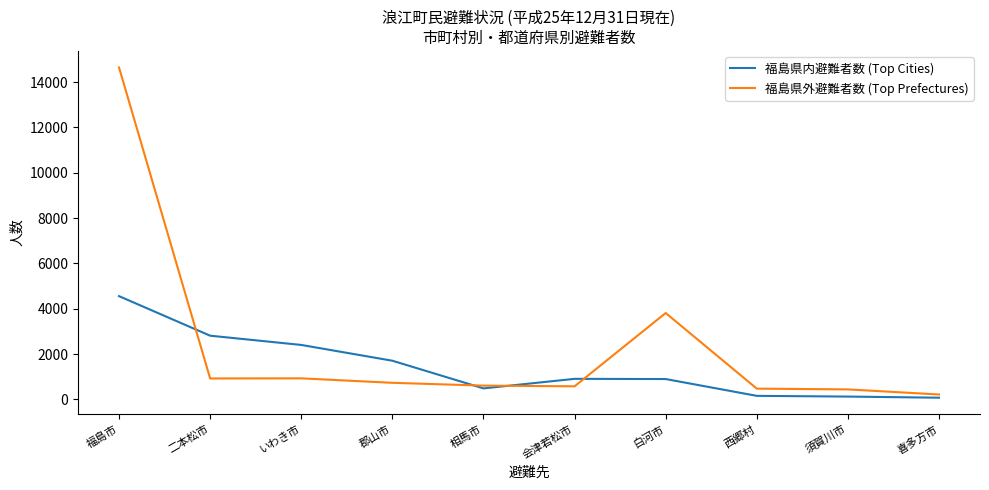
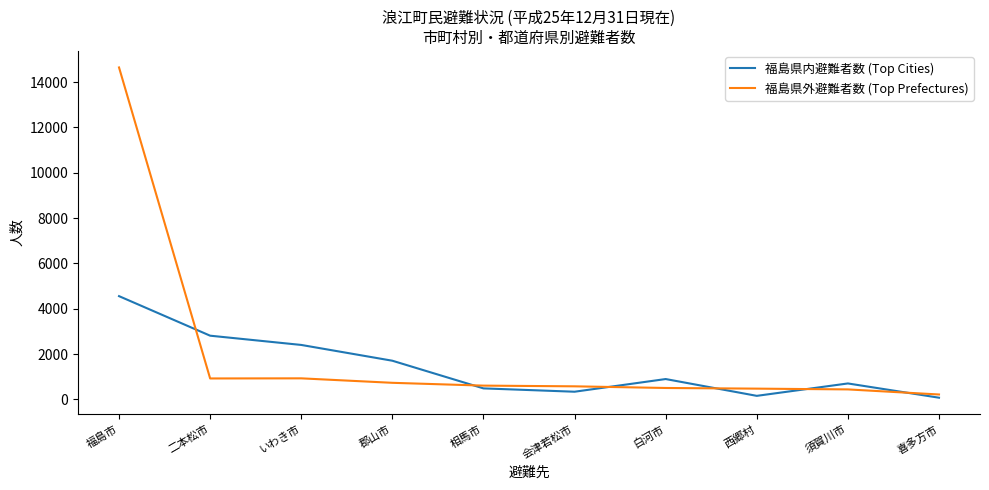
  {
    "福島県内避難者数 (Top Cities)": {
      "福島市": 4600,
      "二本松市": 2800,
      "いわき市": 2400,
      "郡山市": 1700,
      "相馬市": 500,
-     "会津若松市": 900,
+     "会津若松市": 300,
      "白河市": 900,
      "西郷村": 200,
-     "須賀川市": 100,
+     "須賀川市": 700,
      "喜多方市": 100
    },
    "福島県外避難者数 (Top Prefectures)": {
      "福島市": 14600,
      "二本松市": 900,
      "いわき市": 900,
      "郡山市": 700,
      "相馬市": 600,
      "会津若松市": 600,
-     "白河市": 3800,
+     "白河市": 500,
      "西郷村": 500,
      "須賀川市": 400,
      "喜多方市": 200
    }
  }
